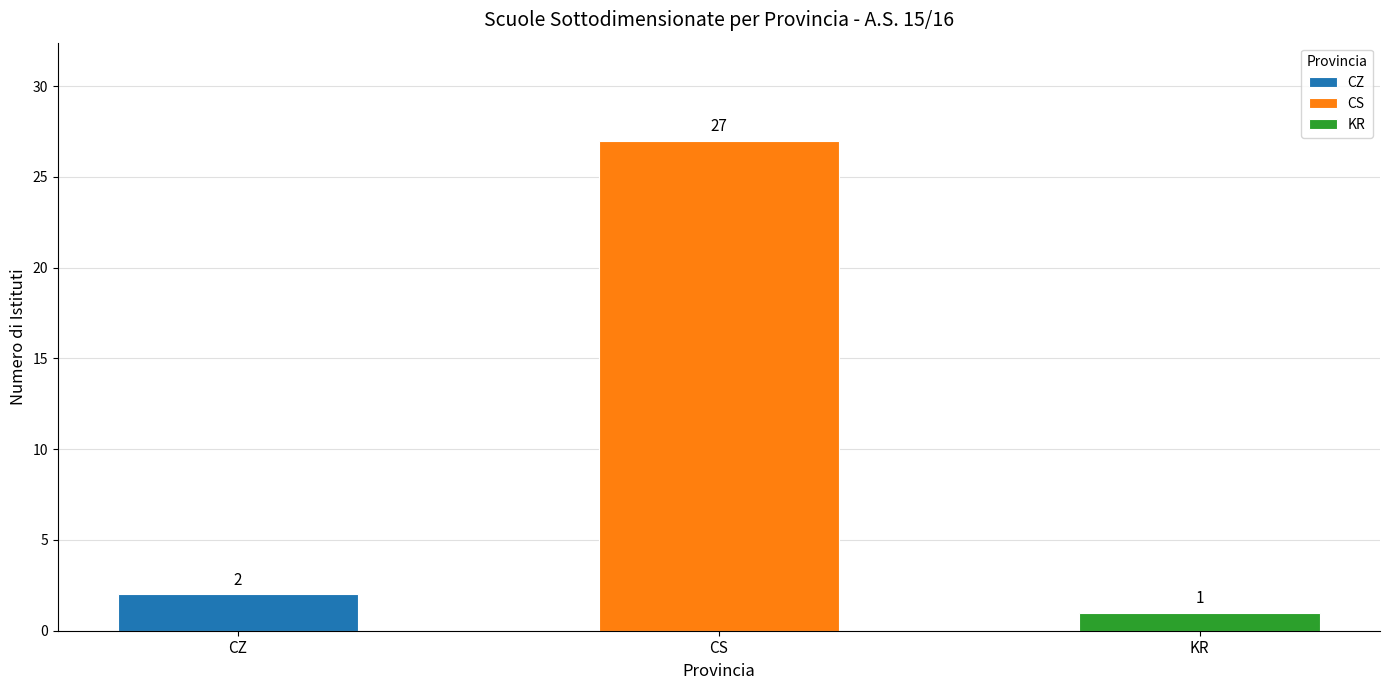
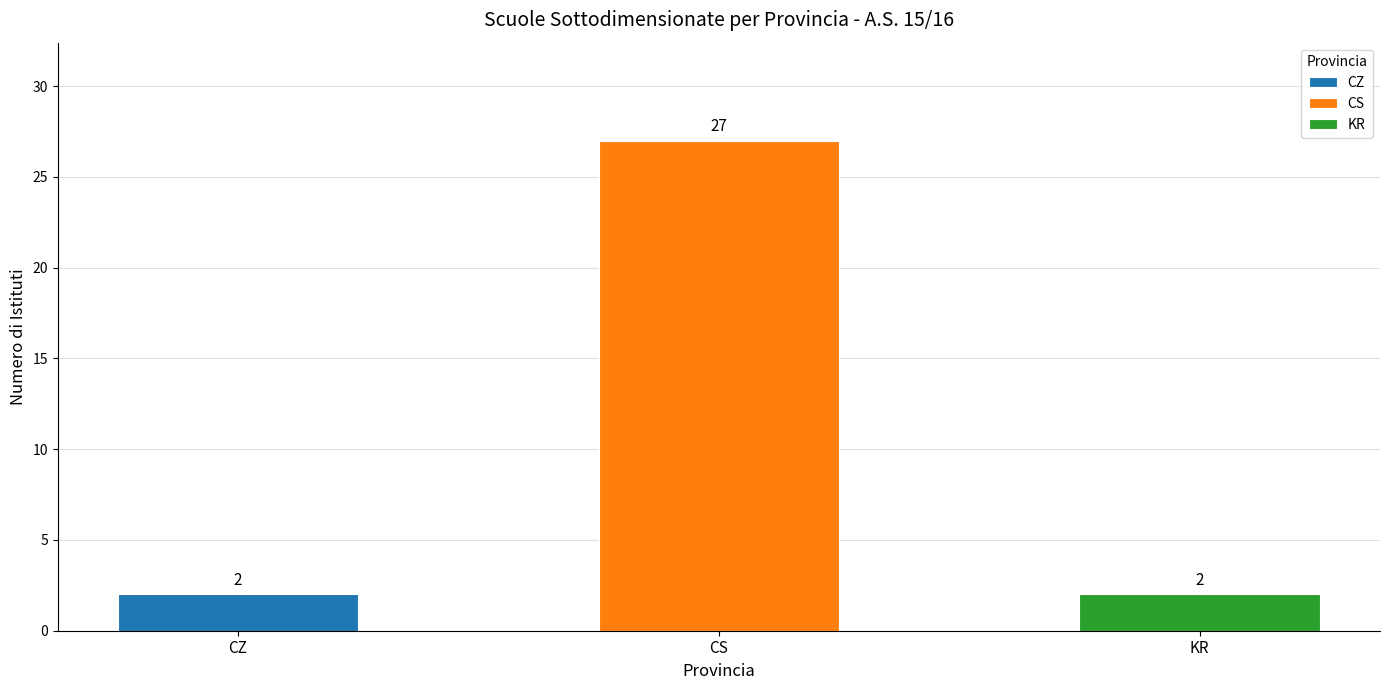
  {
    "CZ": 2,
    "CS": 27,
-   "KR": 1
+   "KR": 2
  }
